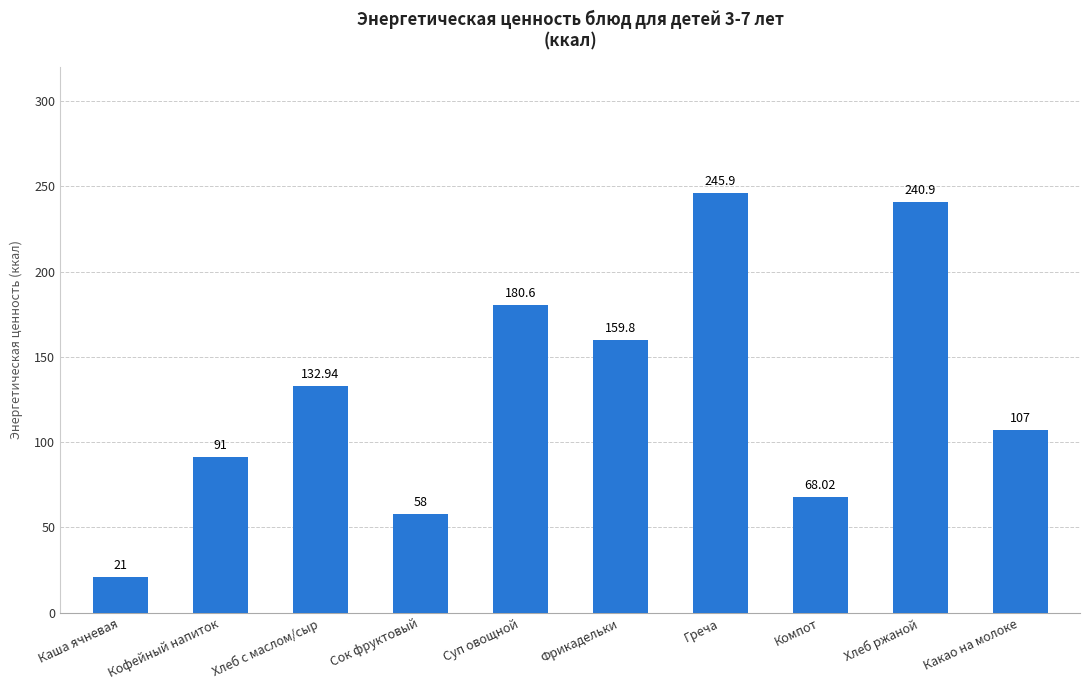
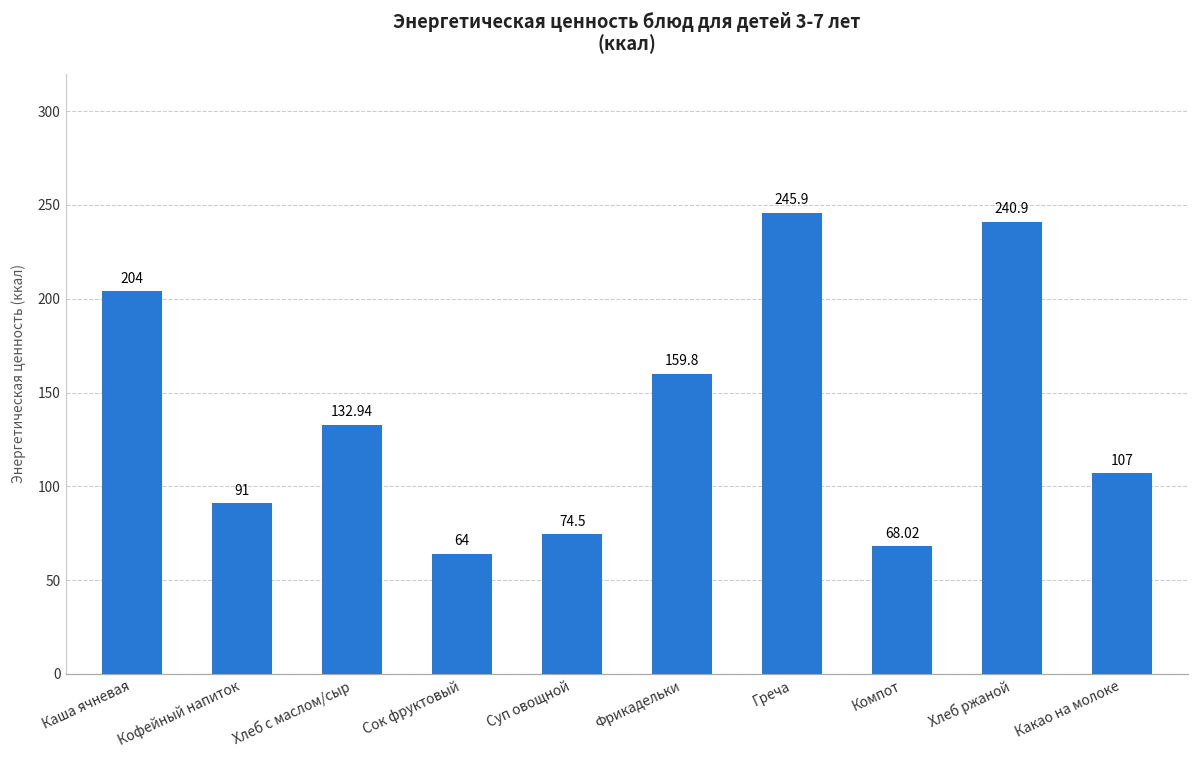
  {
-   "Каша ячневая": 21,
+   "Каша ячневая": 204,
    "Кофейный напиток": 91,
    "Хлеб с маслом/сыр": 132.94,
-   "Сок фруктовый": 58,
-   "Суп овощной": 180.6,
+   "Сок фруктовый": 64,
+   "Суп овощной": 74.5,
    "Фрикадельки": 159.8,
    "Греча": 245.9,
    "Компот": 68.02,
    "Хлеб ржаной": 240.9,
    "Какао на молоке": 107
  }
